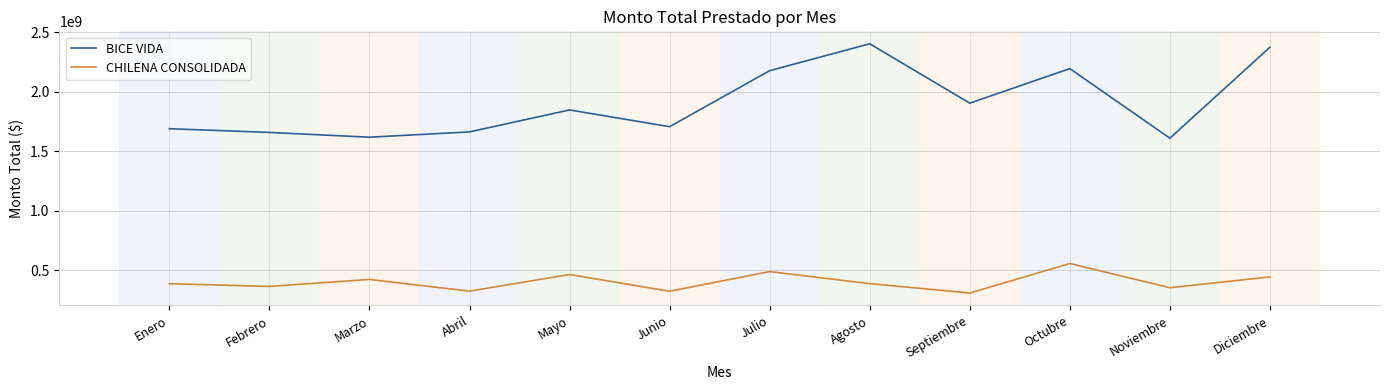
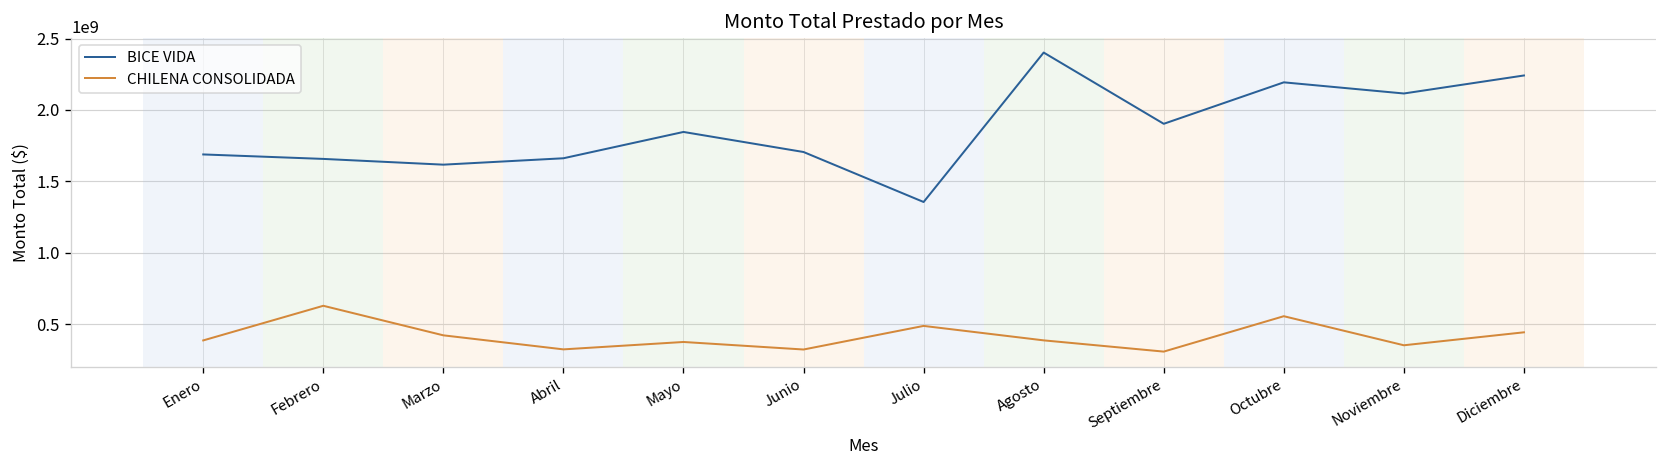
  {
    "BICE VIDA": {
      "Enero": 1690000000,
      "Febrero": 1660000000,
      "Marzo": 1620000000,
      "Abril": 1660000000,
      "Mayo": 1850000000,
      "Junio": 1710000000,
-     "Julio": 2180000000,
+     "Julio": 1360000000,
      "Agosto": 2400000000,
      "Septiembre": 1900000000,
      "Octubre": 2190000000,
-     "Noviembre": 1610000000,
-     "Diciembre": 2370000000
+     "Noviembre": 2120000000,
+     "Diciembre": 2240000000
    },
    "CHILENA CONSOLIDADA": {
      "Enero": 390000000,
-     "Febrero": 360000000,
+     "Febrero": 630000000,
      "Marzo": 420000000,
      "Abril": 320000000,
-     "Mayo": 460000000,
+     "Mayo": 370000000,
      "Junio": 320000000,
      "Julio": 490000000,
      "Agosto": 390000000,
      "Septiembre": 310000000,
      "Octubre": 550000000,
      "Noviembre": 350000000,
      "Diciembre": 440000000
    }
  }
